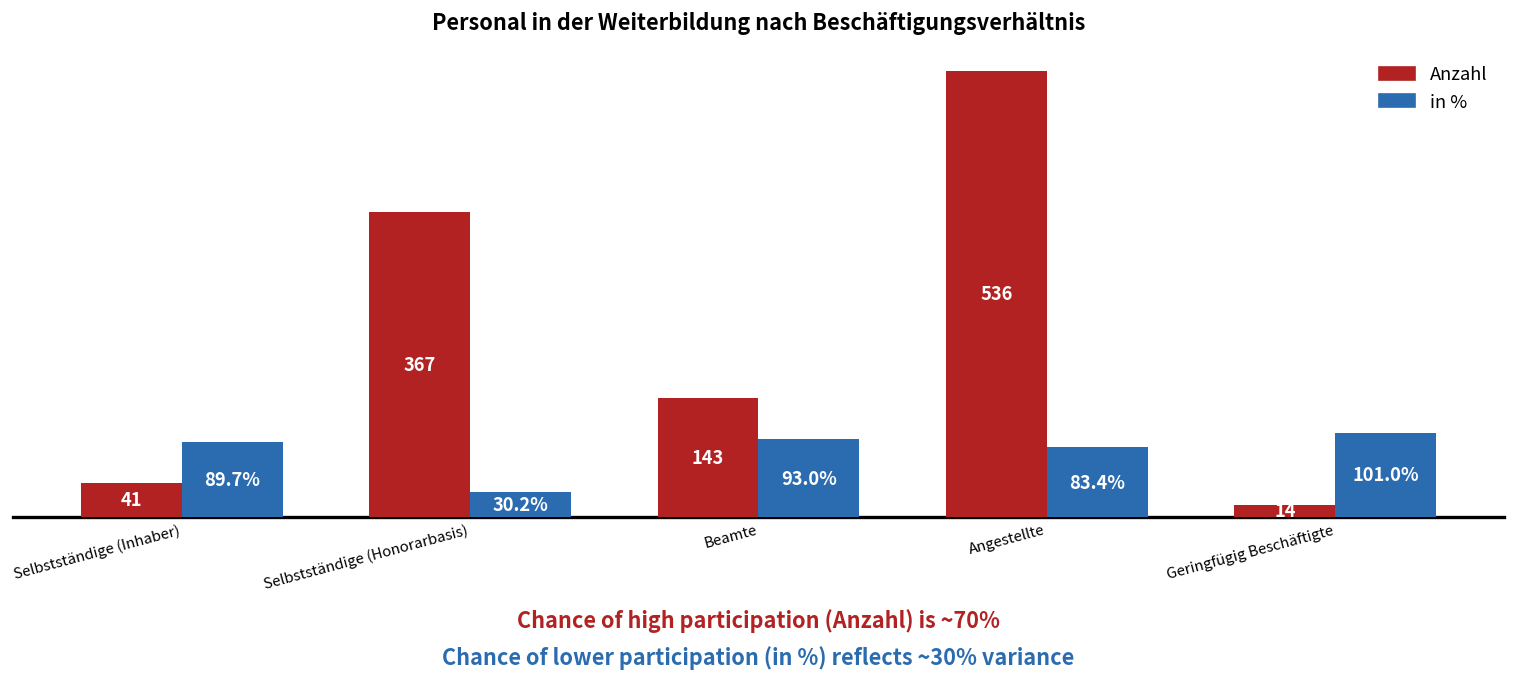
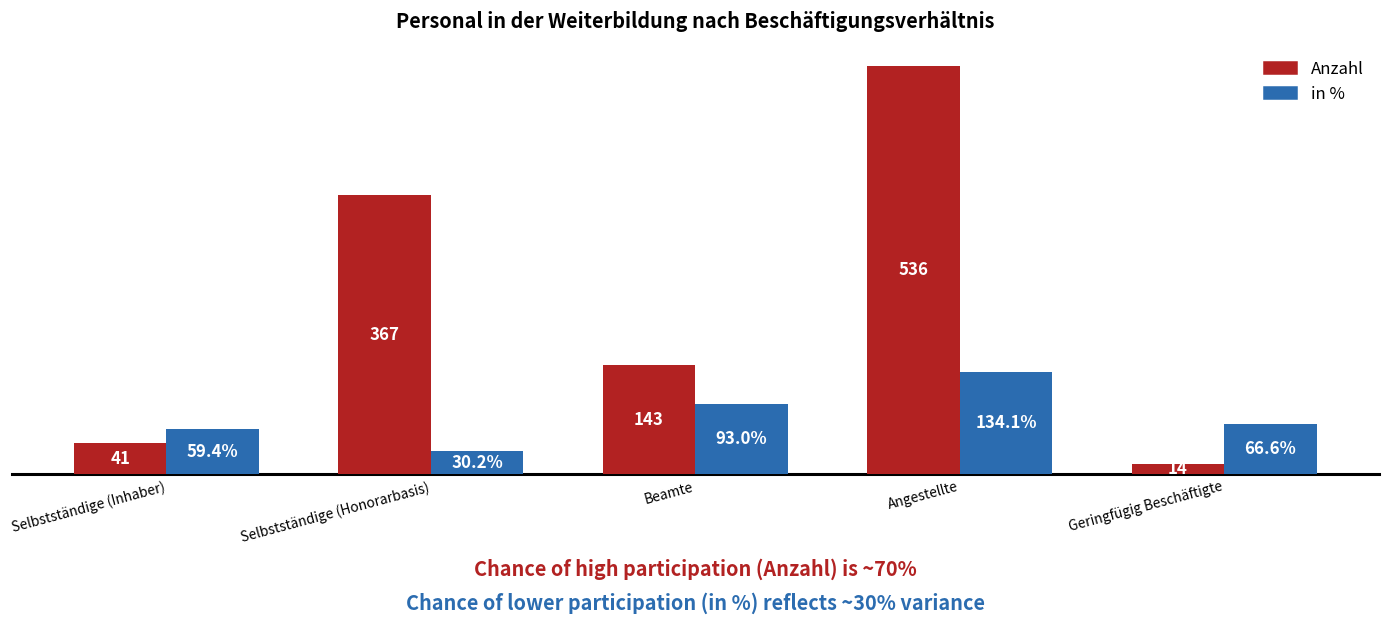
  {
    "Anzahl": {
      "Selbstständige (Inhaber)": "41",
      "Selbstständige (Honorarbasis)": "367",
      "Beamte": "143",
      "Angestellte": "536",
      "Geringfügig Beschäftigte": "14"
    },
    "in %": {
-     "Selbstständige (Inhaber)": "89.7%",
+     "Selbstständige (Inhaber)": "59.4%",
      "Selbstständige (Honorarbasis)": "30.2%",
      "Beamte": "93.0%",
-     "Angestellte": "83.4%",
-     "Geringfügig Beschäftigte": "101.0%"
+     "Angestellte": "134.1%",
+     "Geringfügig Beschäftigte": "66.6%"
    }
  }
